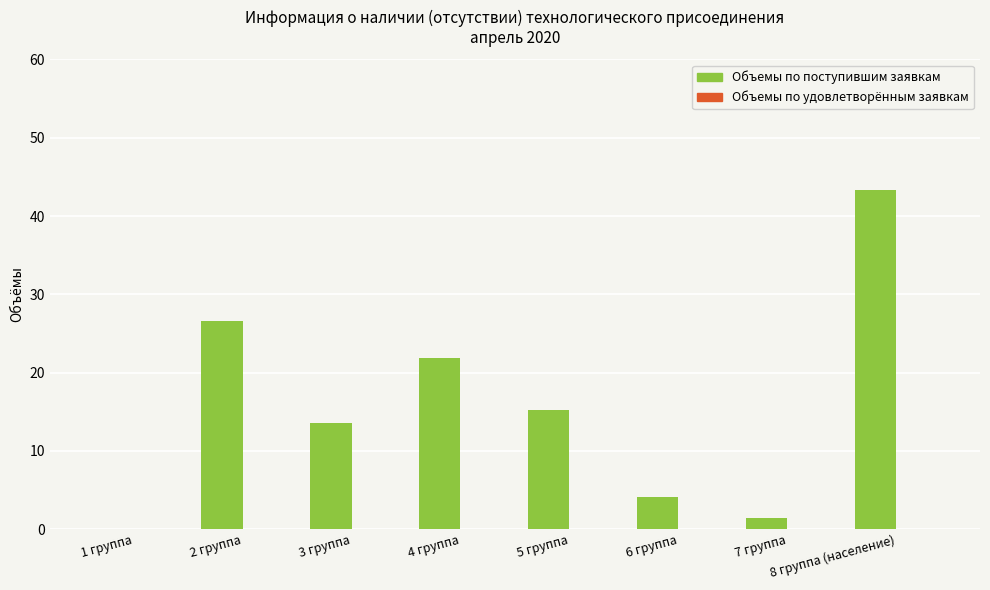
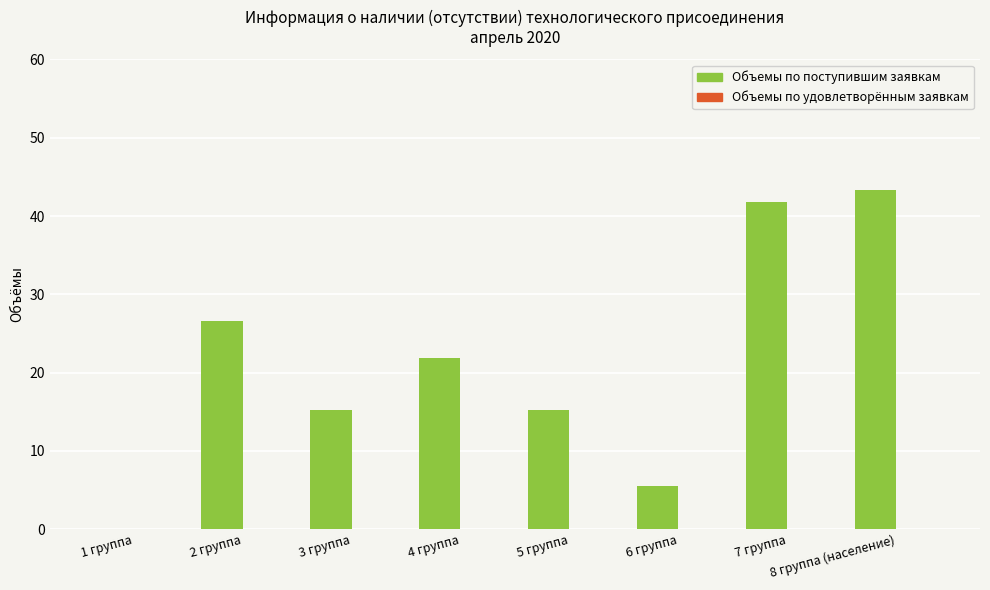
  {
    "Объемы по поступившим заявкам": {
      "1 группа": 0,
      "2 группа": 27,
-     "3 группа": 14,
+     "3 группа": 15,
      "4 группа": 22,
      "5 группа": 15,
-     "6 группа": 4,
-     "7 группа": 1,
+     "6 группа": 6,
+     "7 группа": 42,
      "8 группа (население)": 43
    },
    "Объемы по удовлетворённым заявкам": {
      "1 группа": 0,
      "2 группа": 0,
      "3 группа": 0,
      "4 группа": 0,
      "5 группа": 0,
      "6 группа": 0,
      "7 группа": 0,
      "8 группа (население)": 0
    }
  }
